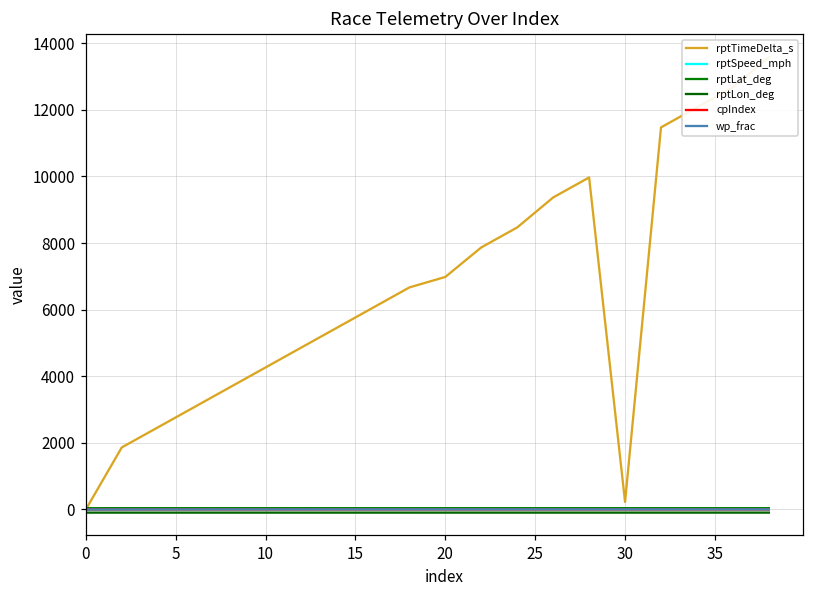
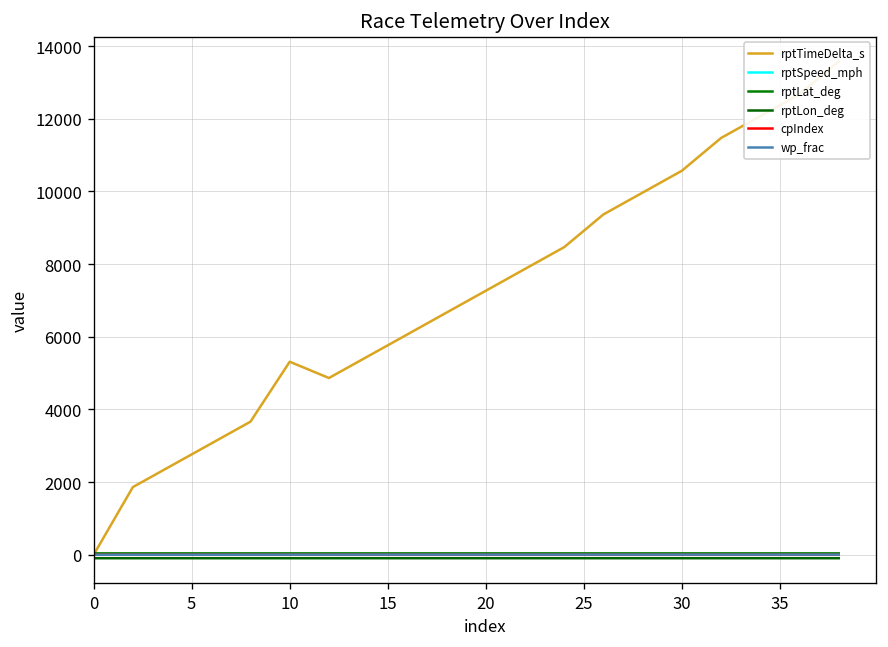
  {
    "rptTimeDelta_s": {
-     "10": 4300,
-     "20": 7000,
-     "30": 200
+     "10": 5300,
+     "20": 7300,
+     "30": 10600
    }
  }
